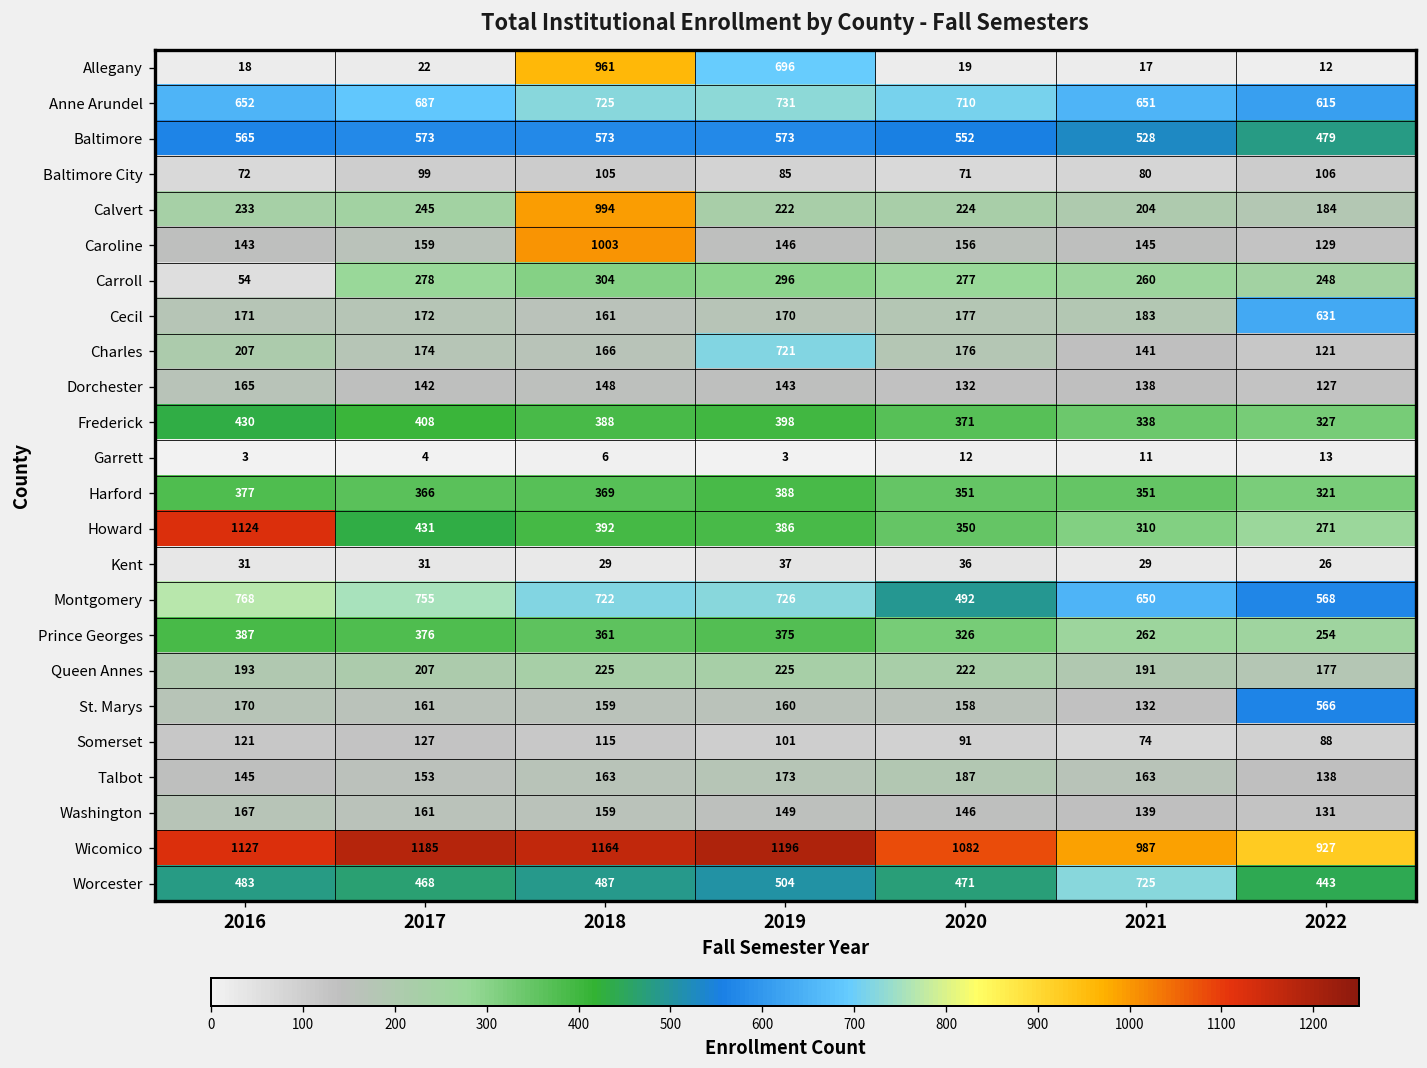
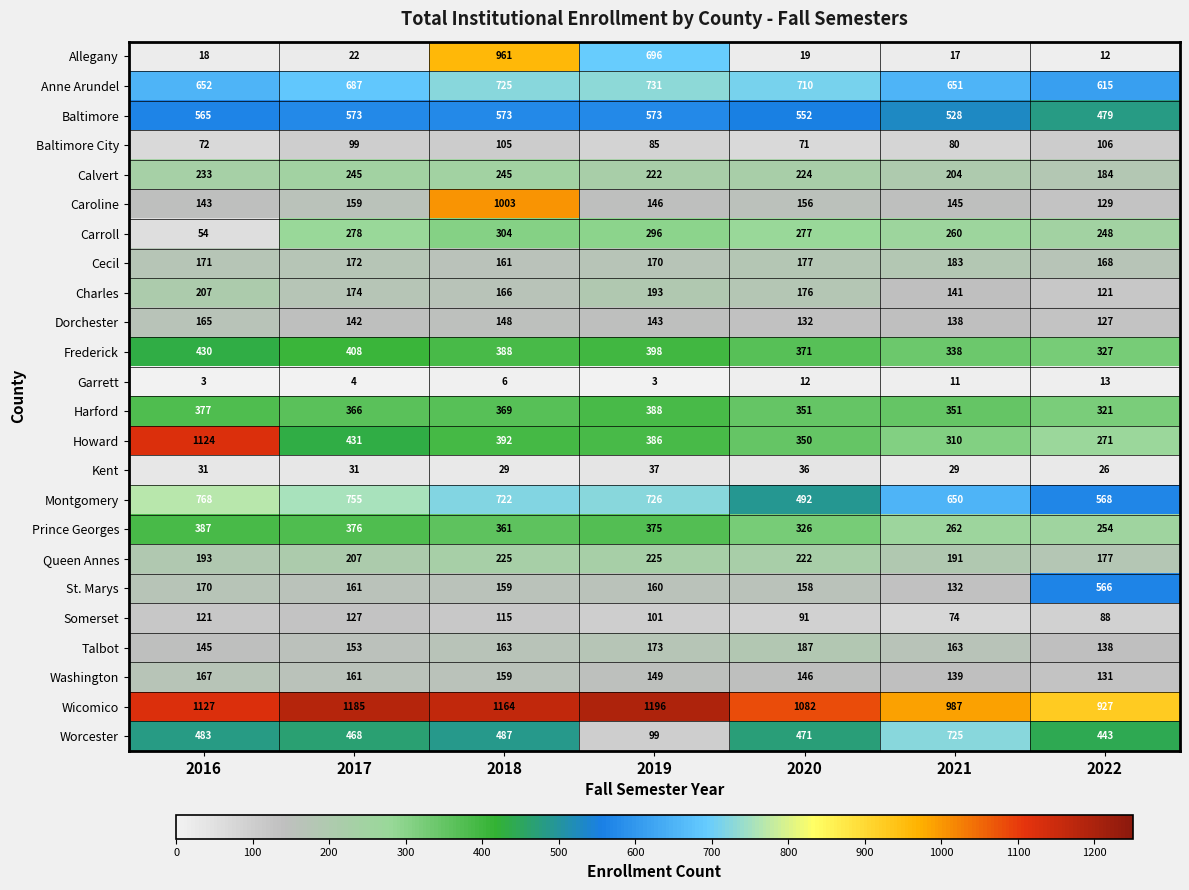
  {
    "Allegany": {
      "2016": 18,
      "2017": 22,
      "2018": 961,
      "2019": 696,
      "2020": 19,
      "2021": 17,
      "2022": 12
    },
    "Anne Arundel": {
      "2016": 652,
      "2017": 687,
      "2018": 725,
      "2019": 731,
      "2020": 710,
      "2021": 651,
      "2022": 615
    },
    "Baltimore": {
      "2016": 565,
      "2017": 573,
      "2018": 573,
      "2019": 573,
      "2020": 552,
      "2021": 528,
      "2022": 479
    },
    "Baltimore City": {
      "2016": 72,
      "2017": 99,
      "2018": 105,
      "2019": 85,
      "2020": 71,
      "2021": 80,
      "2022": 106
    },
    "Calvert": {
      "2016": 233,
      "2017": 245,
-     "2018": 994,
+     "2018": 245,
      "2019": 222,
      "2020": 224,
      "2021": 204,
      "2022": 184
    },
    "Caroline": {
      "2016": 143,
      "2017": 159,
      "2018": 1003,
      "2019": 146,
      "2020": 156,
      "2021": 145,
      "2022": 129
    },
    "Carroll": {
      "2016": 54,
      "2017": 278,
      "2018": 304,
      "2019": 296,
      "2020": 277,
      "2021": 260,
      "2022": 248
    },
    "Cecil": {
      "2016": 171,
      "2017": 172,
      "2018": 161,
      "2019": 170,
      "2020": 177,
      "2021": 183,
-     "2022": 631
+     "2022": 168
    },
    "Charles": {
      "2016": 207,
      "2017": 174,
      "2018": 166,
-     "2019": 721,
+     "2019": 193,
      "2020": 176,
      "2021": 141,
      "2022": 121
    },
    "Dorchester": {
      "2016": 165,
      "2017": 142,
      "2018": 148,
      "2019": 143,
      "2020": 132,
      "2021": 138,
      "2022": 127
    },
    "Frederick": {
      "2016": 430,
      "2017": 408,
      "2018": 388,
      "2019": 398,
      "2020": 371,
      "2021": 338,
      "2022": 327
    },
    "Garrett": {
      "2016": 3,
      "2017": 4,
      "2018": 6,
      "2019": 3,
      "2020": 12,
      "2021": 11,
      "2022": 13
    },
    "Harford": {
      "2016": 377,
      "2017": 366,
      "2018": 369,
      "2019": 388,
      "2020": 351,
      "2021": 351,
      "2022": 321
    },
    "Howard": {
      "2016": 1124,
      "2017": 431,
      "2018": 392,
      "2019": 386,
      "2020": 350,
      "2021": 310,
      "2022": 271
    },
    "Kent": {
      "2016": 31,
      "2017": 31,
      "2018": 29,
      "2019": 37,
      "2020": 36,
      "2021": 29,
      "2022": 26
    },
    "Montgomery": {
      "2016": 768,
      "2017": 755,
      "2018": 722,
      "2019": 726,
      "2020": 492,
      "2021": 650,
      "2022": 568
    },
    "Prince Georges": {
      "2016": 387,
      "2017": 376,
      "2018": 361,
      "2019": 375,
      "2020": 326,
      "2021": 262,
      "2022": 254
    },
    "Queen Annes": {
      "2016": 193,
      "2017": 207,
      "2018": 225,
      "2019": 225,
      "2020": 222,
      "2021": 191,
      "2022": 177
    },
    "St. Marys": {
      "2016": 170,
      "2017": 161,
      "2018": 159,
      "2019": 160,
      "2020": 158,
      "2021": 132,
      "2022": 566
    },
    "Somerset": {
      "2016": 121,
      "2017": 127,
      "2018": 115,
      "2019": 101,
      "2020": 91,
      "2021": 74,
      "2022": 88
    },
    "Talbot": {
      "2016": 145,
      "2017": 153,
      "2018": 163,
      "2019": 173,
      "2020": 187,
      "2021": 163,
      "2022": 138
    },
    "Washington": {
      "2016": 167,
      "2017": 161,
      "2018": 159,
      "2019": 149,
      "2020": 146,
      "2021": 139,
      "2022": 131
    },
    "Wicomico": {
      "2016": 1127,
      "2017": 1185,
      "2018": 1164,
      "2019": 1196,
      "2020": 1082,
      "2021": 987,
      "2022": 927
    },
    "Worcester": {
      "2016": 483,
      "2017": 468,
      "2018": 487,
-     "2019": 504,
+     "2019": 99,
      "2020": 471,
      "2021": 725,
      "2022": 443
    }
  }
